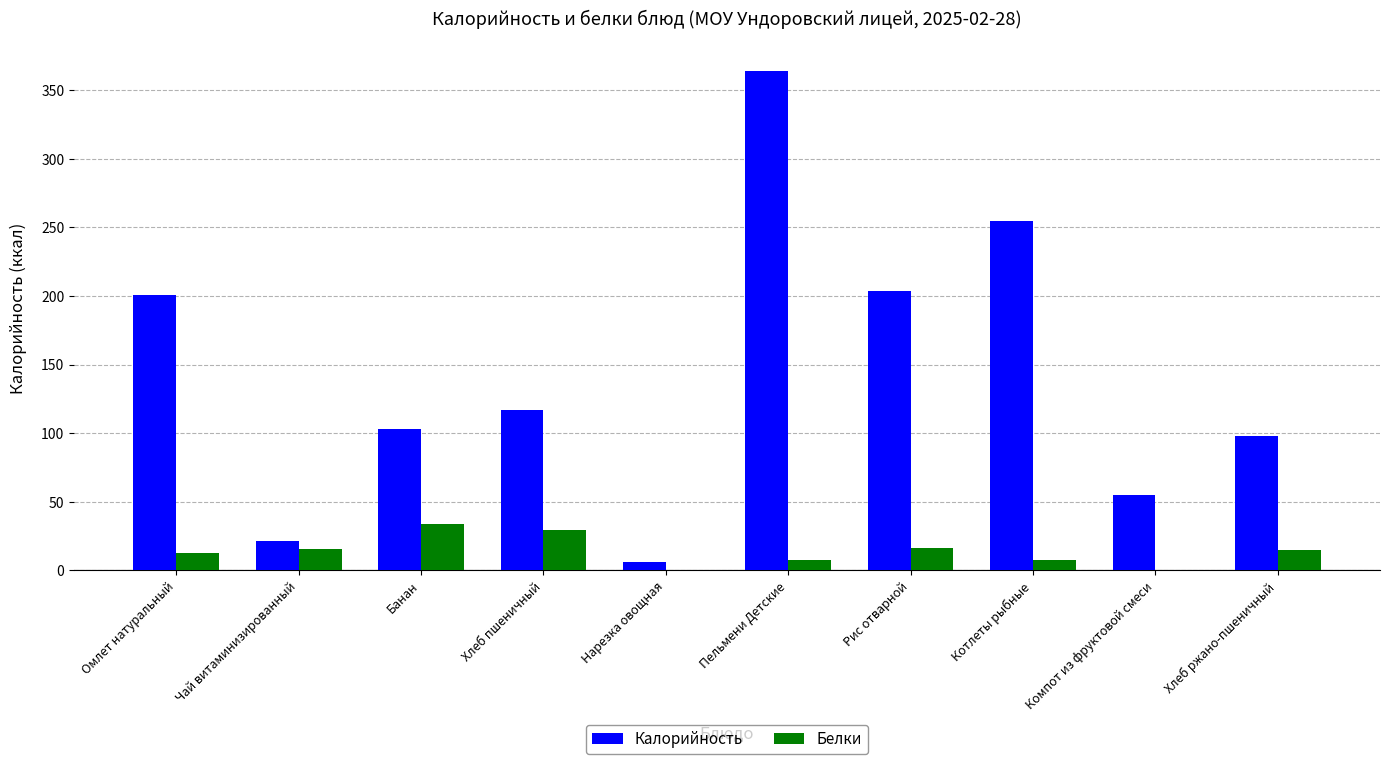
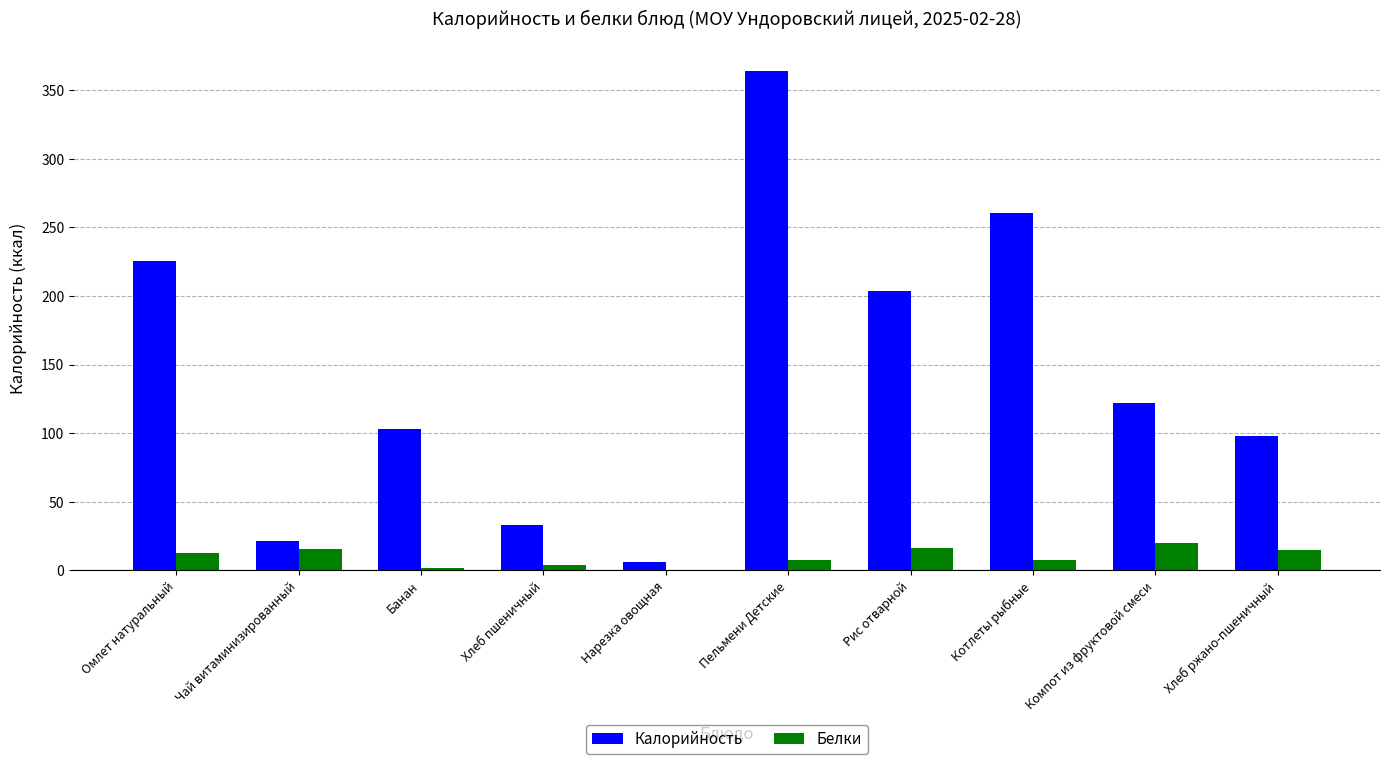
  {
    "Калорийность": {
-     "Омлет натуральный": 201,
+     "Омлет натуральный": 226,
      "Чай витаминизированный": 21,
      "Банан": 103,
-     "Хлеб пшеничный": 117,
+     "Хлеб пшеничный": 33,
      "Нарезка овощная": 6,
      "Пельмени Детские": 364,
      "Рис отварной": 204,
-     "Котлеты рыбные": 255,
-     "Компот из фруктовой смеси": 55,
+     "Котлеты рыбные": 261,
+     "Компот из фруктовой смеси": 122,
      "Хлеб ржано-пшеничный": 98
    },
    "Белки": {
      "Омлет натуральный": 13,
      "Чай витаминизированный": 16,
-     "Банан": 34,
-     "Хлеб пшеничный": 29,
+     "Банан": 2,
+     "Хлеб пшеничный": 4,
      "Пельмени Детские": 7,
      "Рис отварной": 16,
      "Котлеты рыбные": 8,
-     "Компот из фруктовой смеси": 1,
+     "Компот из фруктовой смеси": 20,
      "Хлеб ржано-пшеничный": 15
    }
  }
